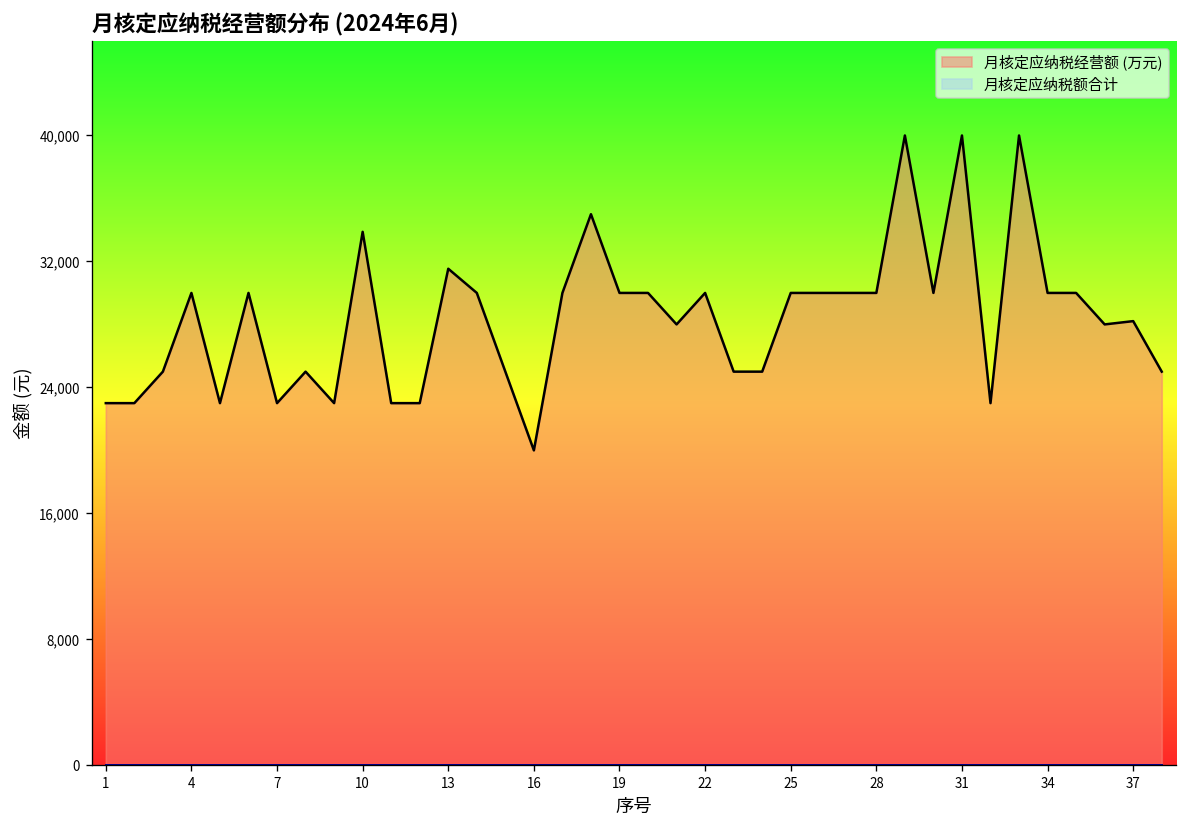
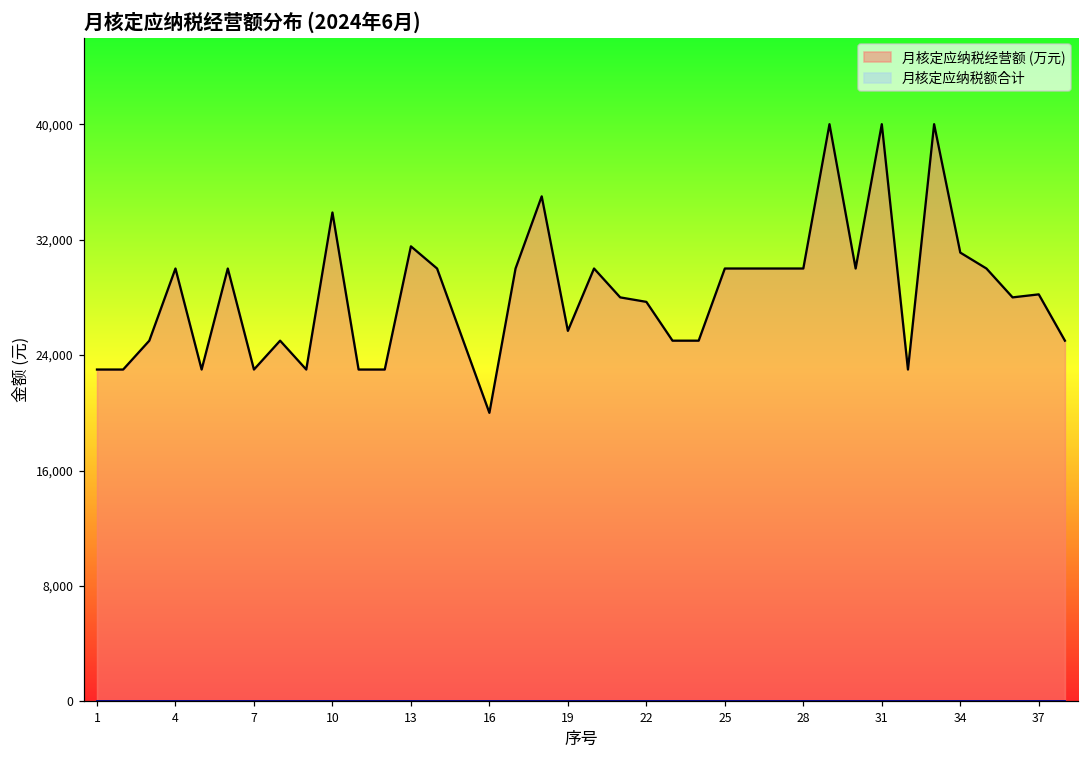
  {
    "月核定应纳税经营额 (万元)": {
      "1": "23,000",
      "4": "30,000",
      "7": "23,000",
      "10": "33,900",
      "13": "31,500",
      "16": "20,000",
-     "19": "30,000",
-     "22": "30,000",
+     "19": "25,700",
+     "22": "27,700",
      "25": "30,000",
      "28": "30,000",
      "31": "40,000",
-     "34": "30,000",
+     "34": "31,100",
      "37": "28,200"
    },
    "月核定应纳税额合计": {
      "1": "0",
      "4": "0",
      "7": "0",
      "10": "0",
      "13": "0",
      "16": "0",
      "19": "0",
      "22": "0",
      "25": "0",
      "28": "0",
      "31": "0",
      "34": "0",
      "37": "0"
    }
  }
